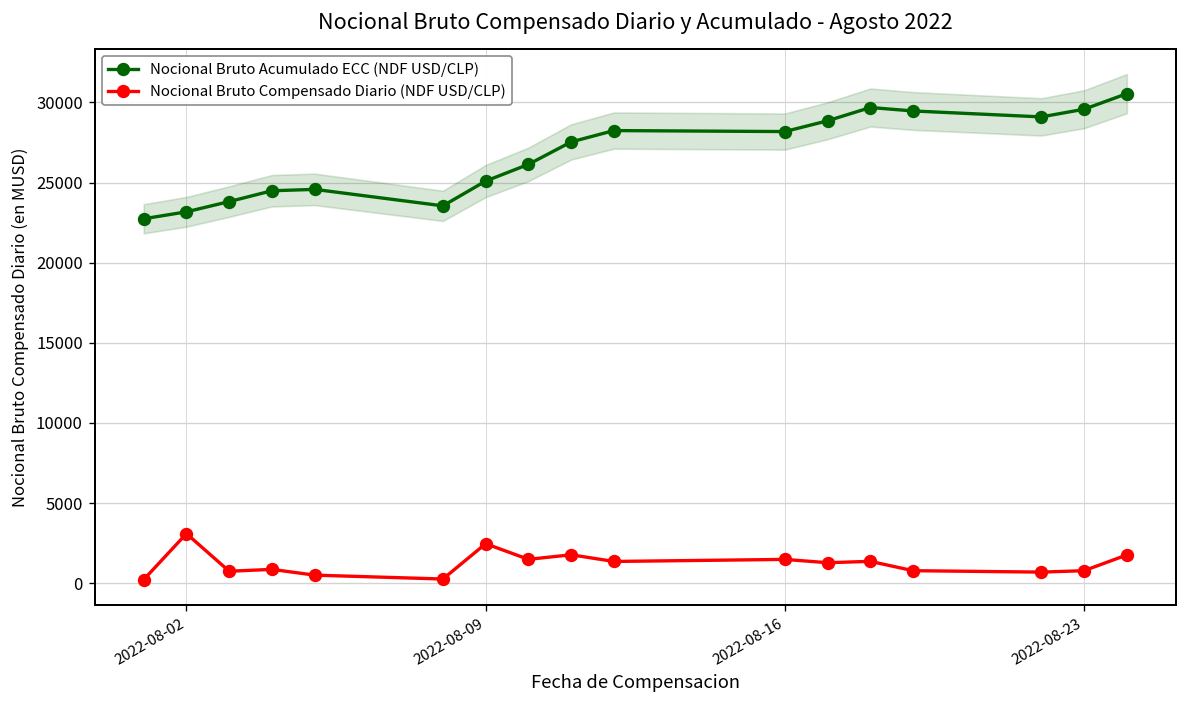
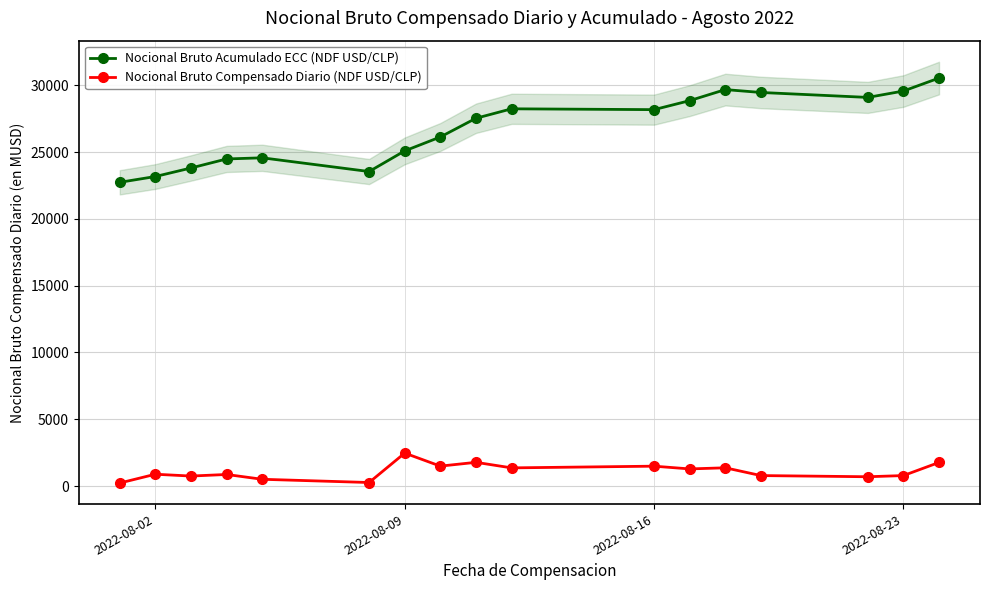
  {
    "Nocional Bruto Compensado Diario (NDF USD/CLP)": {
-     "2022-08-02": 3100,
+     "2022-08-02": 900,
      "2022-08-09": 2500,
      "2022-08-16": 1500,
      "2022-08-23": 800
    }
  }
